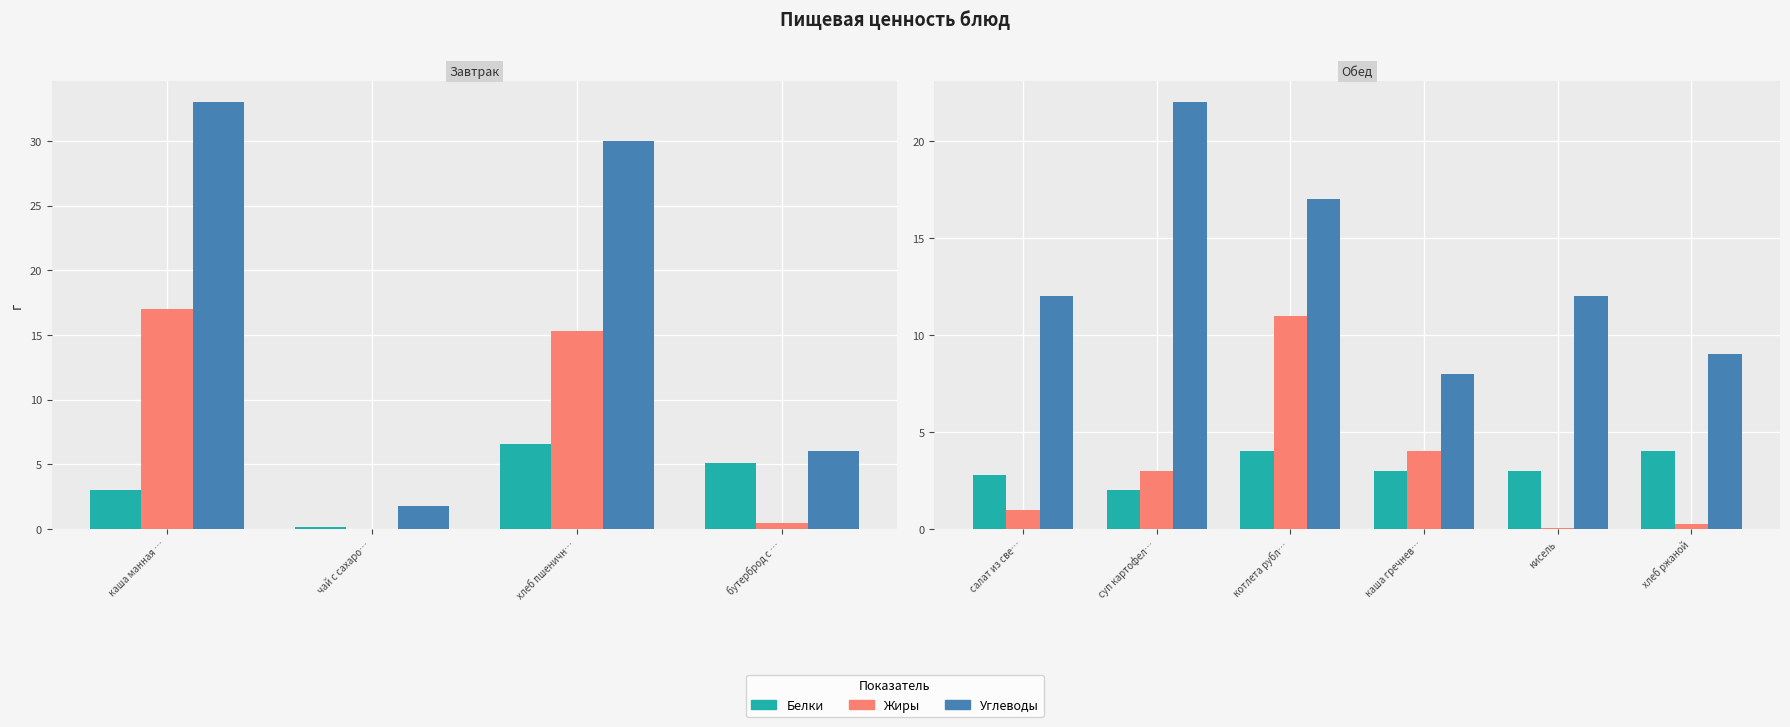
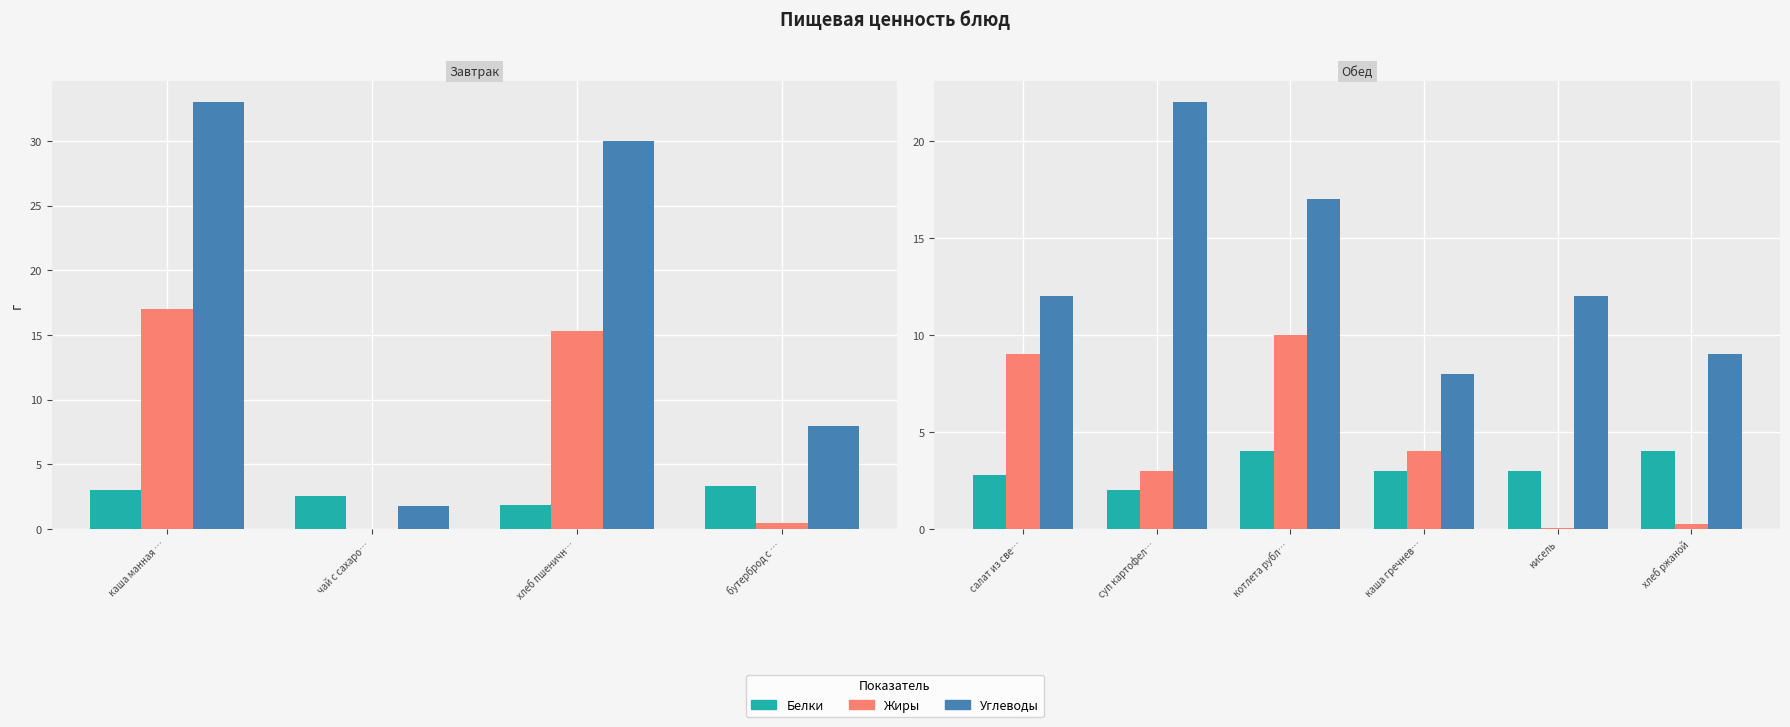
  {
    "Завтрак": {
      "Белки": {
        "каша манная …": 3.0,
-       "чай с сахаро…": 0.1,
-       "хлеб пшеничн…": 6.6,
-       "бутерброд с …": 5.1
+       "чай с сахаро…": 2.6,
+       "хлеб пшеничн…": 1.9,
+       "бутерброд с …": 3.3
      },
      "Жиры": {
        "каша манная …": 17.0,
        "хлеб пшеничн…": 15.3,
        "бутерброд с …": 0.5
      },
      "Углеводы": {
        "каша манная …": 33,
        "чай с сахаро…": 2,
        "хлеб пшеничн…": 30,
-       "бутерброд с …": 6
+       "бутерброд с …": 8
      }
    },
    "Обед": {
      "Белки": {
        "салат из све…": 2.8,
        "суп картофел…": 2,
        "котлета рубл…": 4,
        "каша гречнев…": 3,
        "кисель": 3,
        "хлеб ржаной": 4
      },
      "Жиры": {
-       "салат из све…": 1,
+       "салат из све…": 9,
        "суп картофел…": 3,
-       "котлета рубл…": 11,
+       "котлета рубл…": 10,
        "каша гречнев…": 4,
        "хлеб ржаной": 0.3
      },
      "Углеводы": {
        "салат из све…": 12,
        "суп картофел…": 22,
        "котлета рубл…": 17,
        "каша гречнев…": 8,
        "кисель": 12,
        "хлеб ржаной": 9
      }
    }
  }
